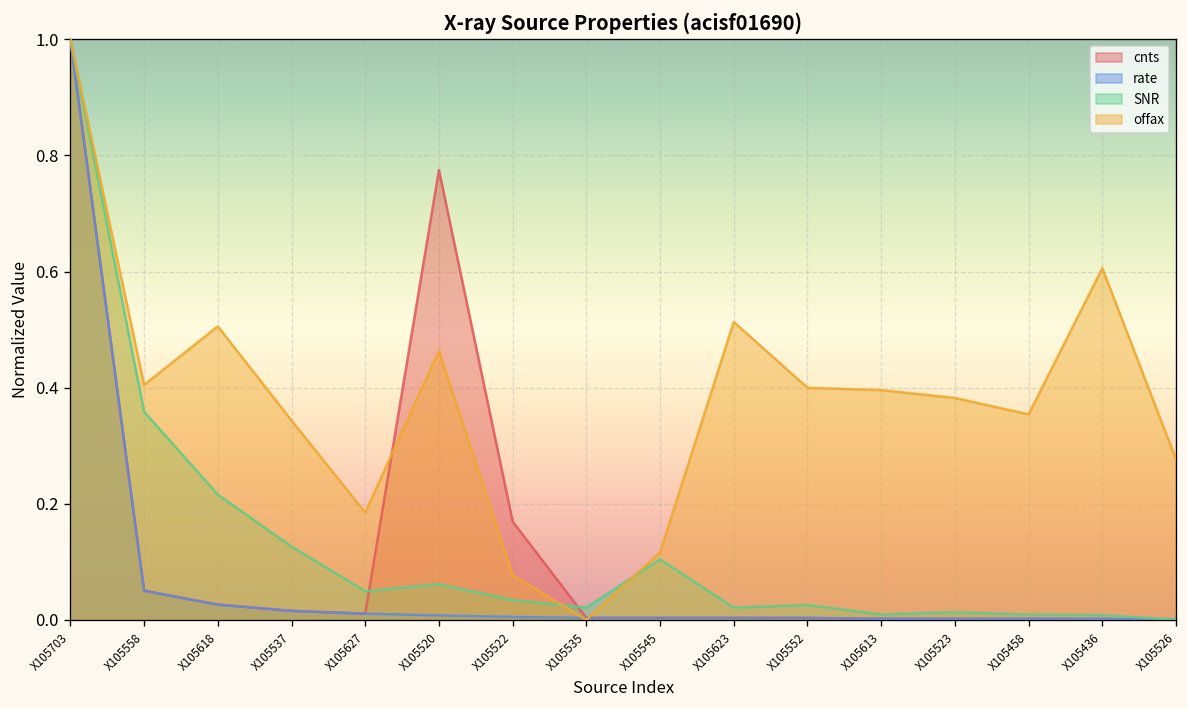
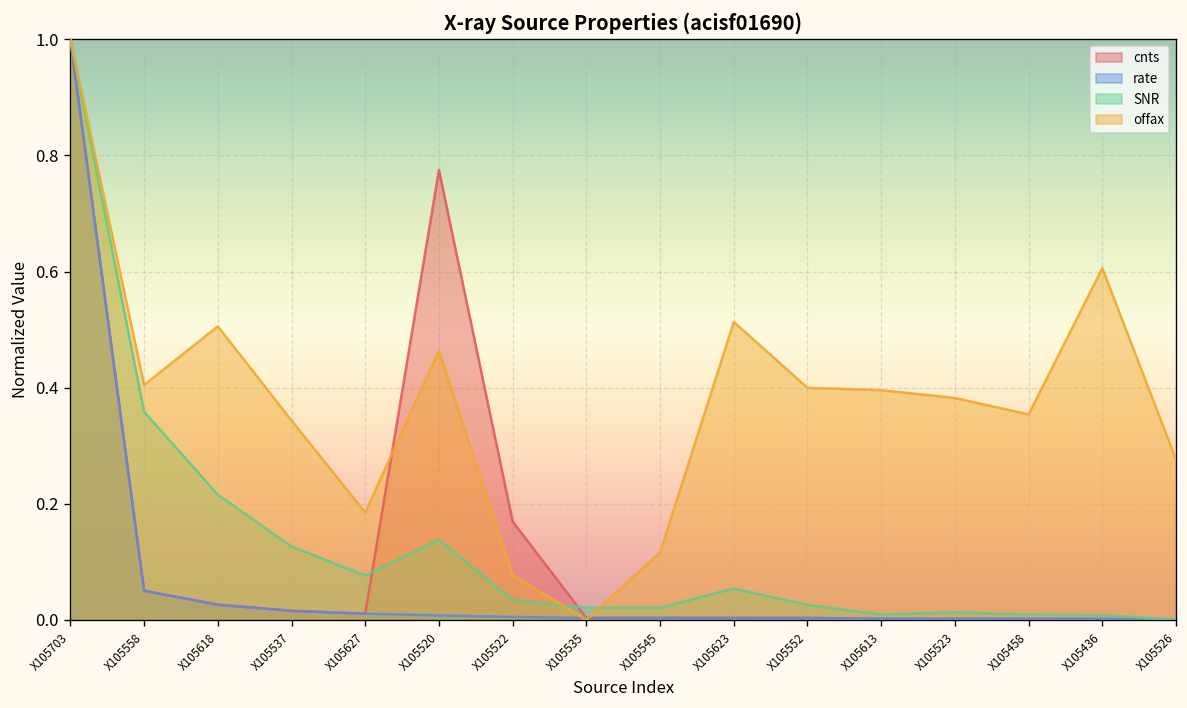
  {
    "cnts": {
      "X105520": 0.77,
      "X105522": 0.17
    },
    "rate": {
      "X105520": 0.01,
      "X105522": 0.00
    },
    "SNR": {
      "X105558": 0.36,
      "X105618": 0.22,
      "X105537": 0.13,
-     "X105627": 0.05,
-     "X105520": 0.06,
+     "X105627": 0.08,
+     "X105520": 0.14,
      "X105522": 0.03,
      "X105535": 0.02,
-     "X105545": 0.10,
-     "X105623": 0.02,
+     "X105545": 0.02,
+     "X105623": 0.05,
      "X105552": 0.03,
      "X105613": 0.01,
      "X105523": 0.01,
      "X105458": 0.01,
      "X105436": 0.01
    },
    "offax": {
      "X105558": 0.40,
      "X105618": 0.51,
      "X105537": 0.34,
      "X105627": 0.18,
      "X105520": 0.46,
      "X105522": 0.08,
      "X105545": 0.12,
      "X105623": 0.51,
      "X105552": 0.40,
      "X105613": 0.40,
      "X105523": 0.38,
      "X105458": 0.35,
      "X105436": 0.61,
      "X105526": 0.28
    }
  }
